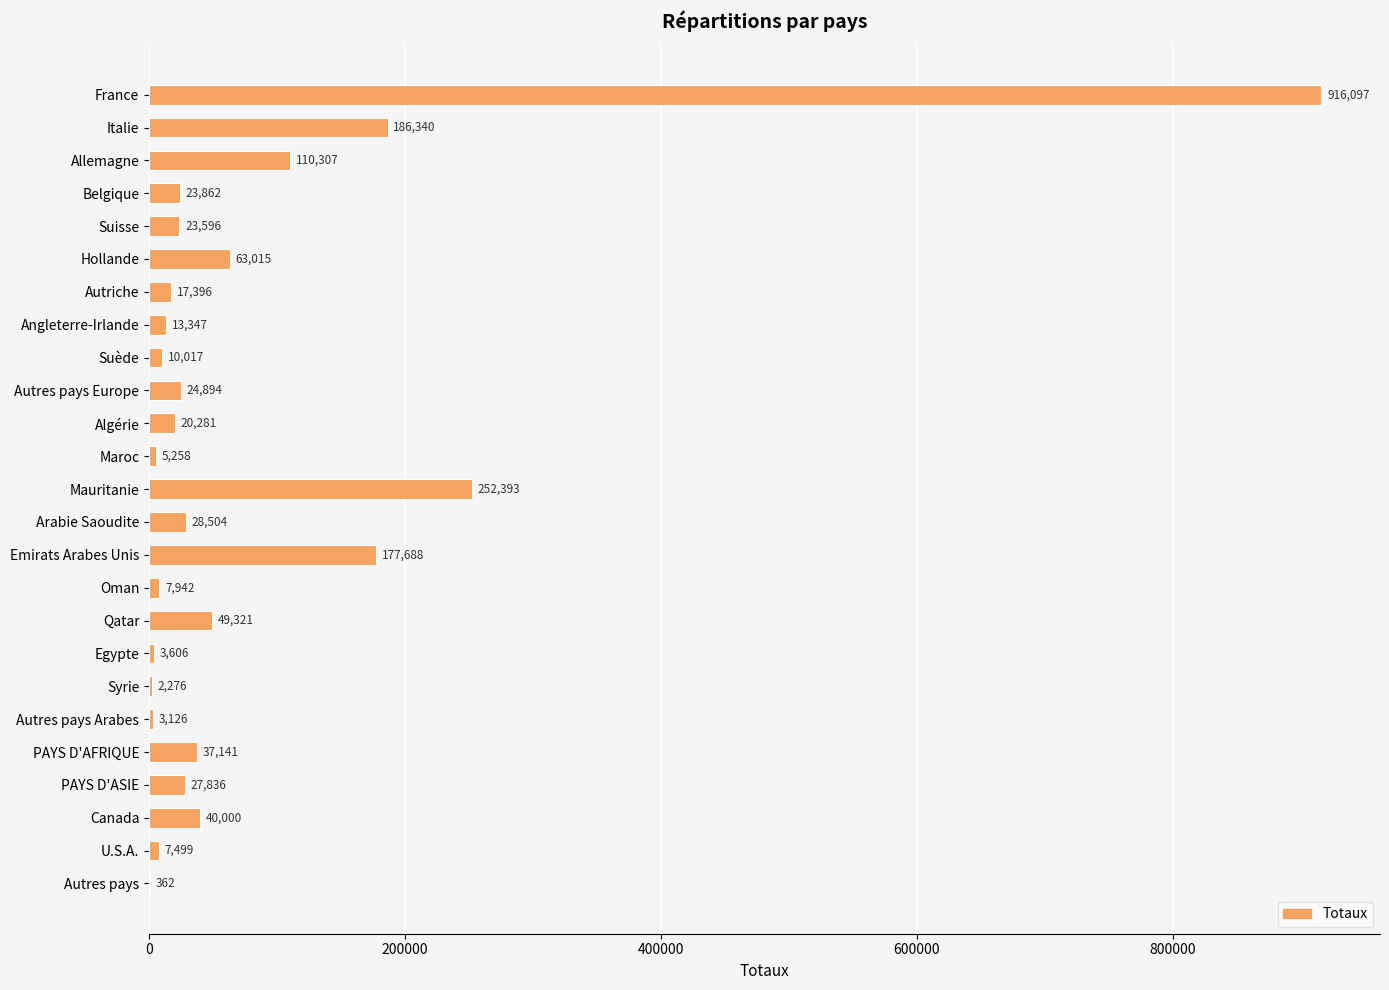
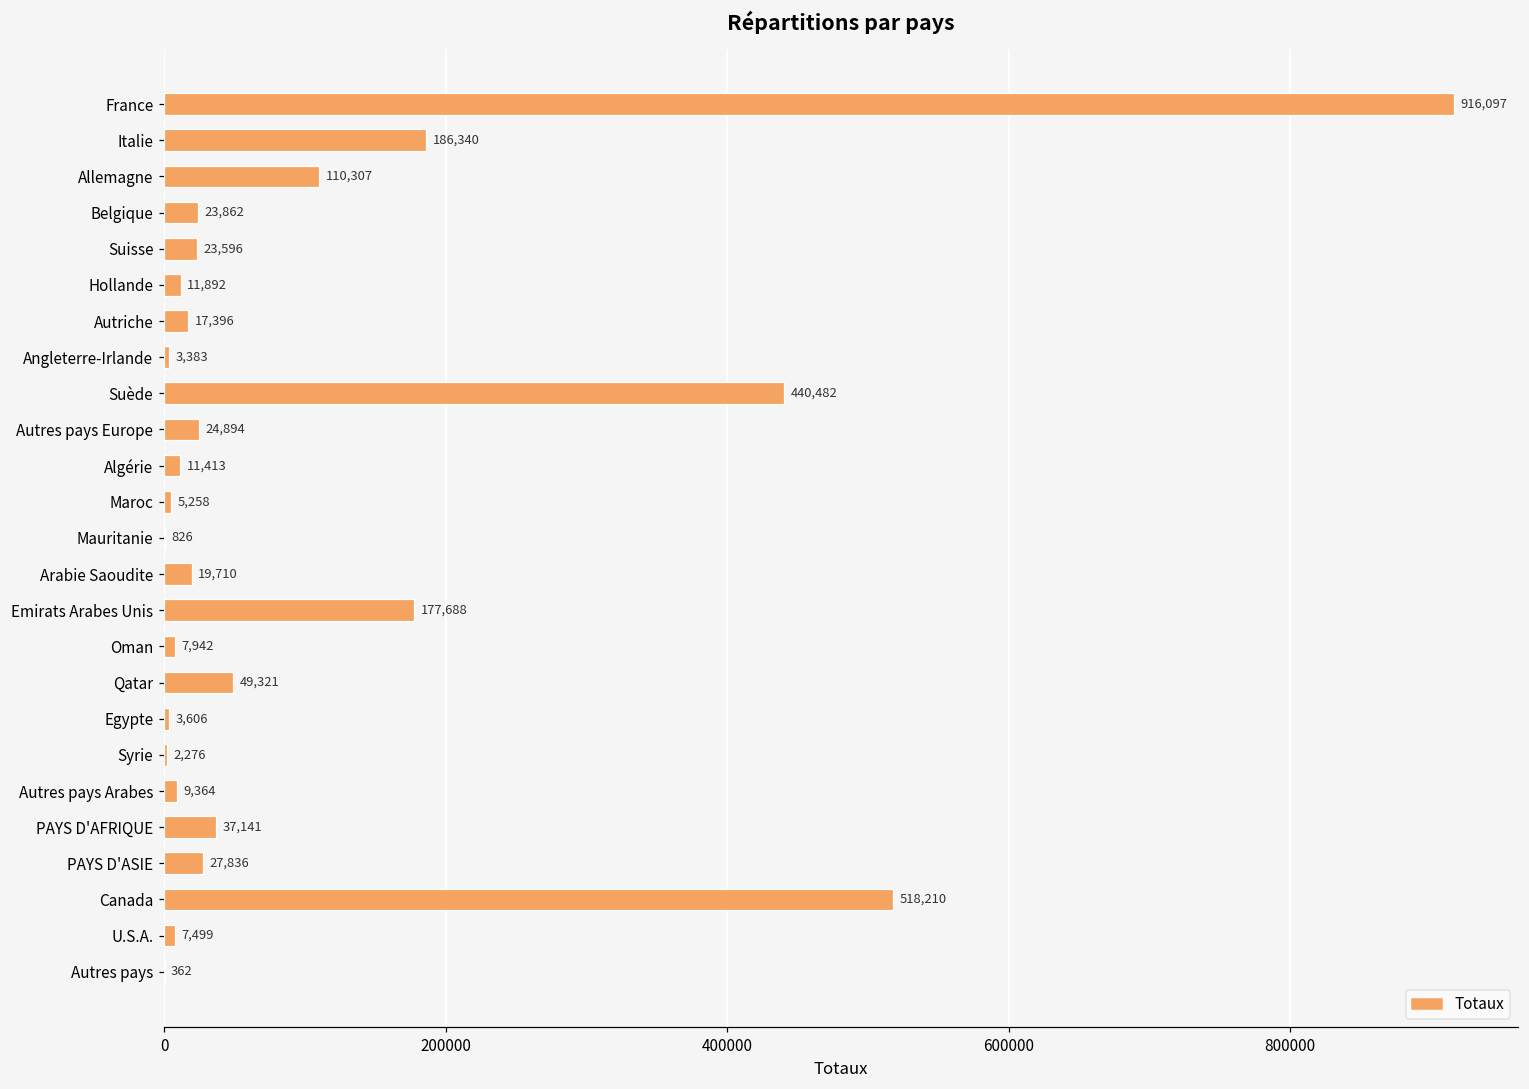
  {
    "France": "916,097",
    "Italie": "186,340",
    "Allemagne": "110,307",
    "Belgique": "23,862",
    "Suisse": "23,596",
-   "Hollande": "63,015",
+   "Hollande": "11,892",
    "Autriche": "17,396",
-   "Angleterre-Irlande": "13,347",
-   "Suède": "10,017",
+   "Angleterre-Irlande": "3,383",
+   "Suède": "440,482",
    "Autres pays Europe": "24,894",
-   "Algérie": "20,281",
+   "Algérie": "11,413",
    "Maroc": "5,258",
-   "Mauritanie": "252,393",
-   "Arabie Saoudite": "28,504",
+   "Mauritanie": "826",
+   "Arabie Saoudite": "19,710",
    "Emirats Arabes Unis": "177,688",
    "Oman": "7,942",
    "Qatar": "49,321",
    "Egypte": "3,606",
    "Syrie": "2,276",
-   "Autres pays Arabes": "3,126",
+   "Autres pays Arabes": "9,364",
    "PAYS D'AFRIQUE": "37,141",
    "PAYS D'ASIE": "27,836",
-   "Canada": "40,000",
+   "Canada": "518,210",
    "U.S.A.": "7,499",
    "Autres pays": "362"
  }
